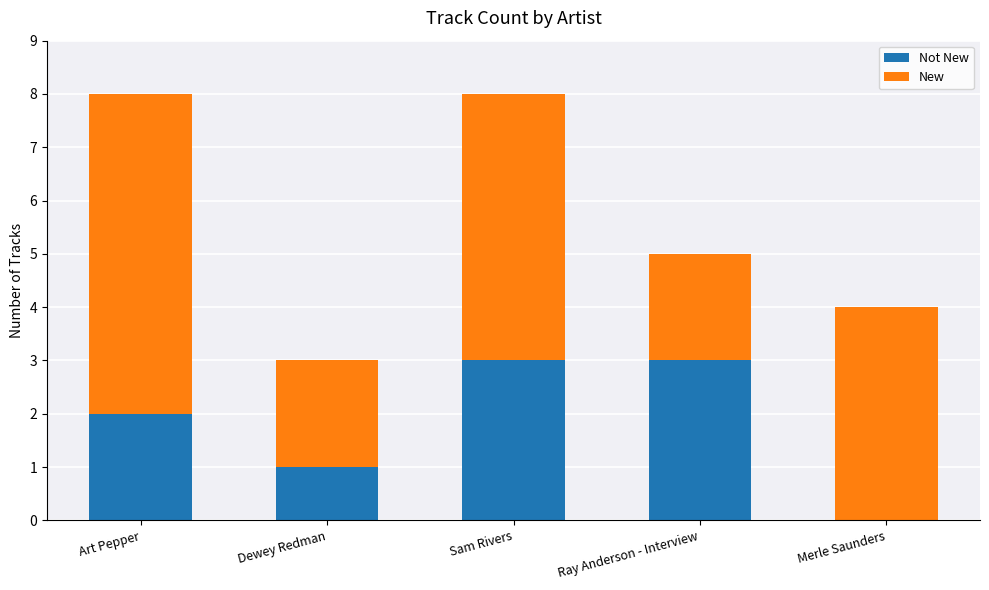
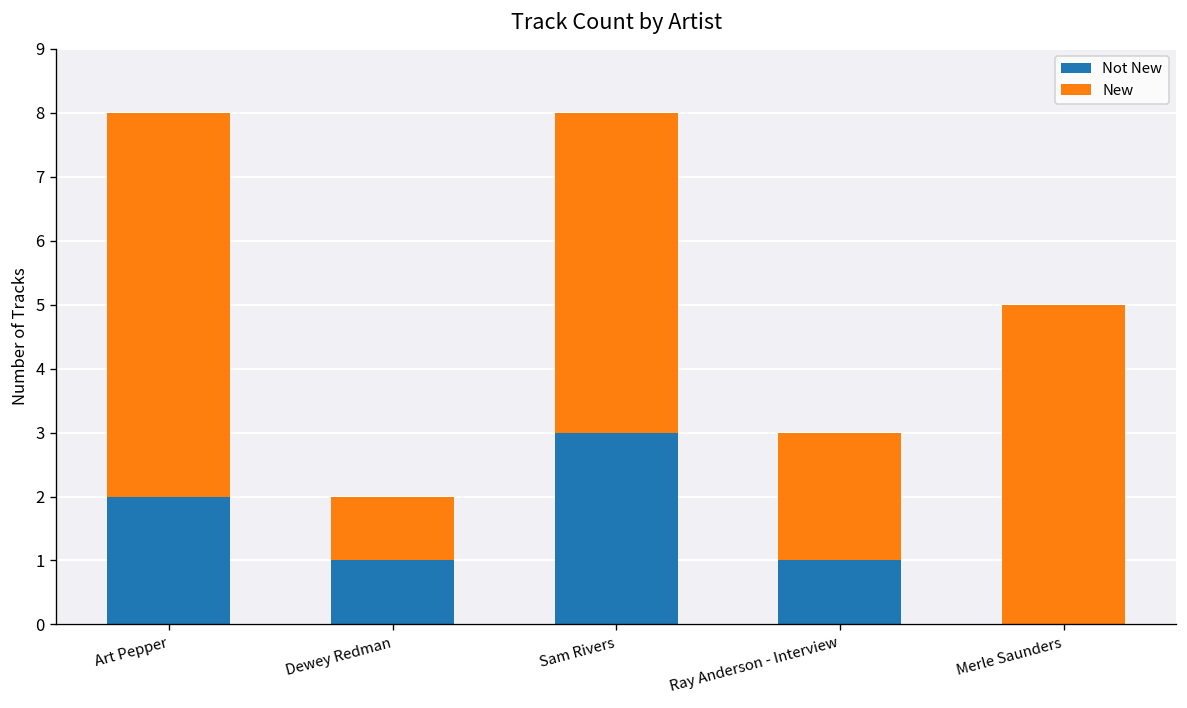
  {
    "Not New": {
      "Art Pepper": 2,
      "Dewey Redman": 1,
      "Sam Rivers": 3,
-     "Ray Anderson - Interview": 3,
+     "Ray Anderson - Interview": 1,
      "Merle Saunders": 0
    },
    "New": {
      "Art Pepper": 6,
-     "Dewey Redman": 2,
+     "Dewey Redman": 1,
      "Sam Rivers": 5,
      "Ray Anderson - Interview": 2,
-     "Merle Saunders": 4
+     "Merle Saunders": 5
    }
  }
